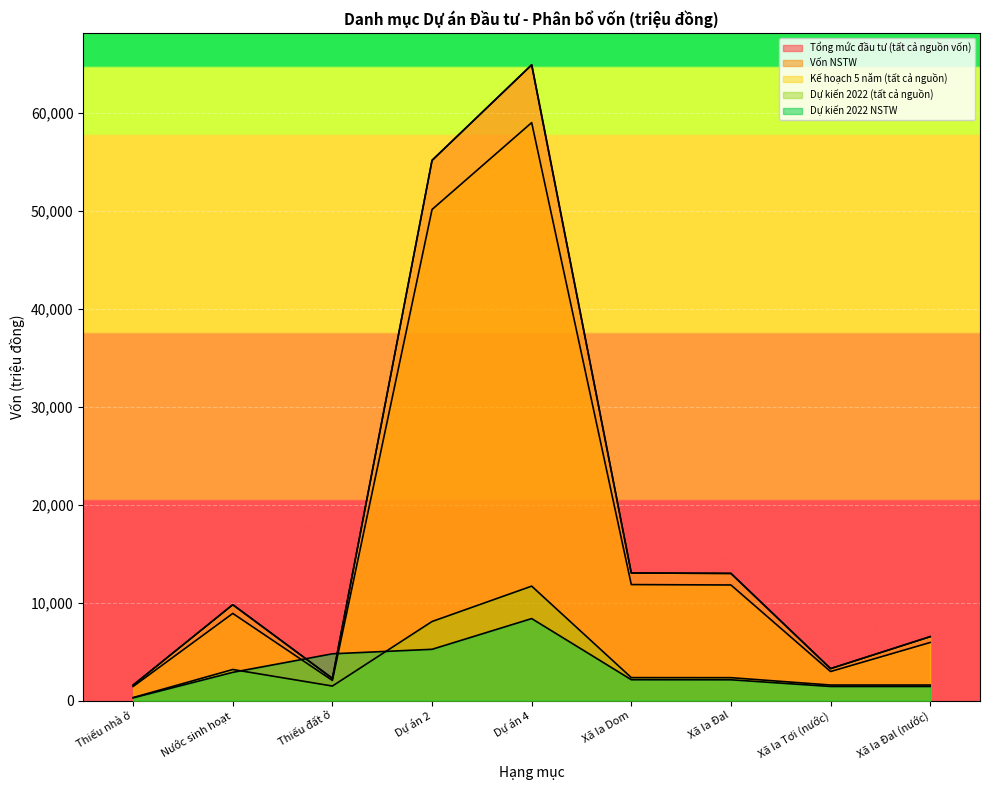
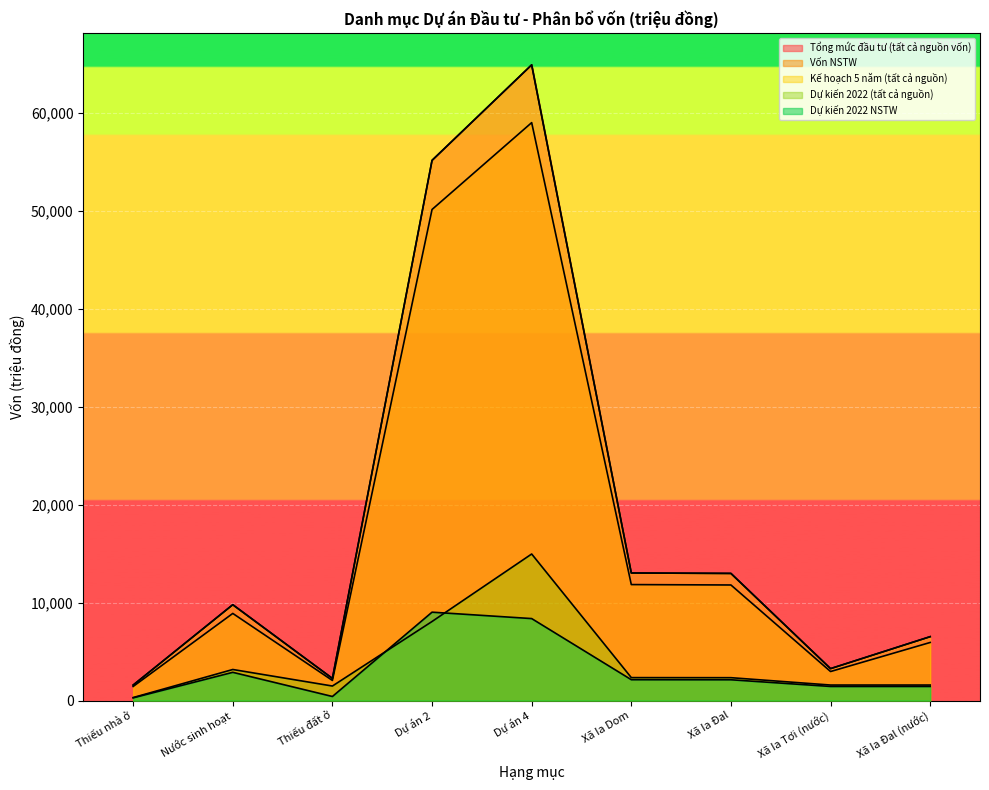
  {
    "Dự kiến 2022 (tất cả nguồn)": {
      "Nước sinh hoạt": "3,000",
      "Thiếu đất ở": "1,000",
      "Dự án 2": "8,000",
-     "Dự án 4": "12,000"
+     "Dự án 4": "15,000"
    },
    "Dự kiến 2022 NSTW": {
      "Nước sinh hoạt": "3,000",
-     "Thiếu đất ở": "5,000",
-     "Dự án 2": "5,000",
+     "Thiếu đất ở": "0",
+     "Dự án 2": "9,000",
      "Dự án 4": "8,000"
    }
  }
